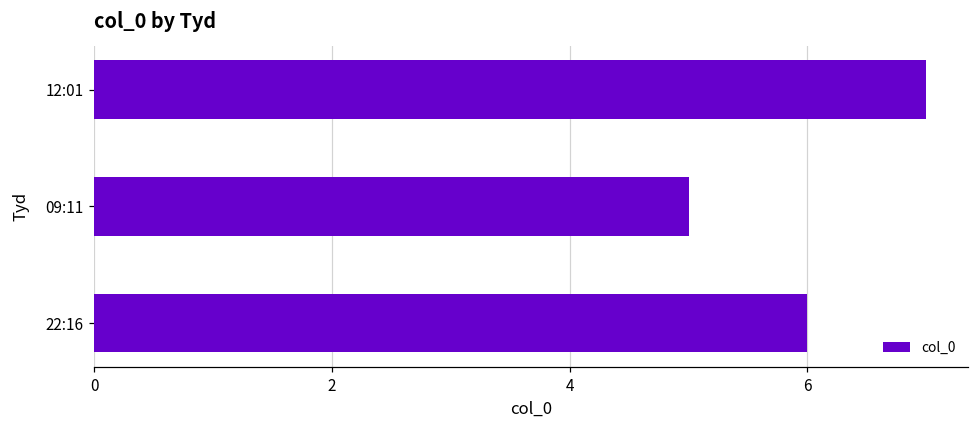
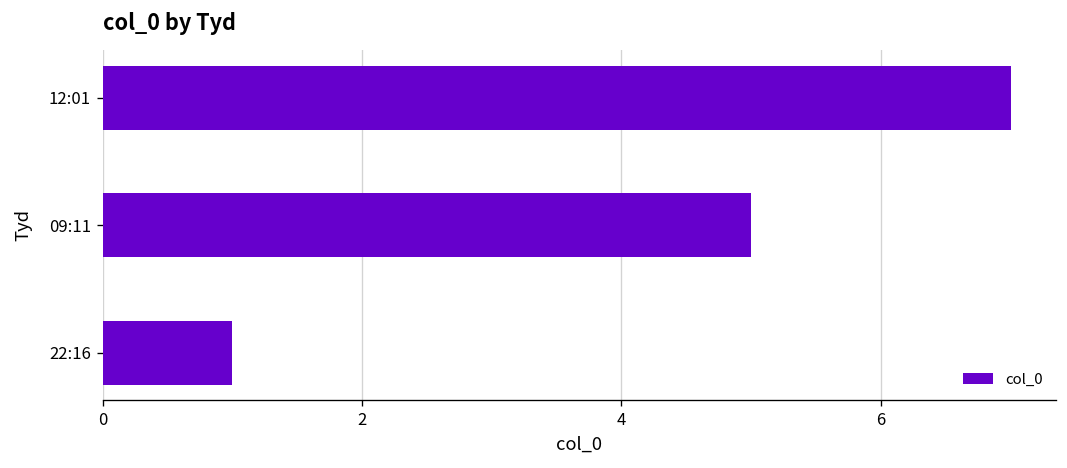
  {
    "12:01": 7,
    "09:11": 5,
-   "22:16": 6
+   "22:16": 1
  }
